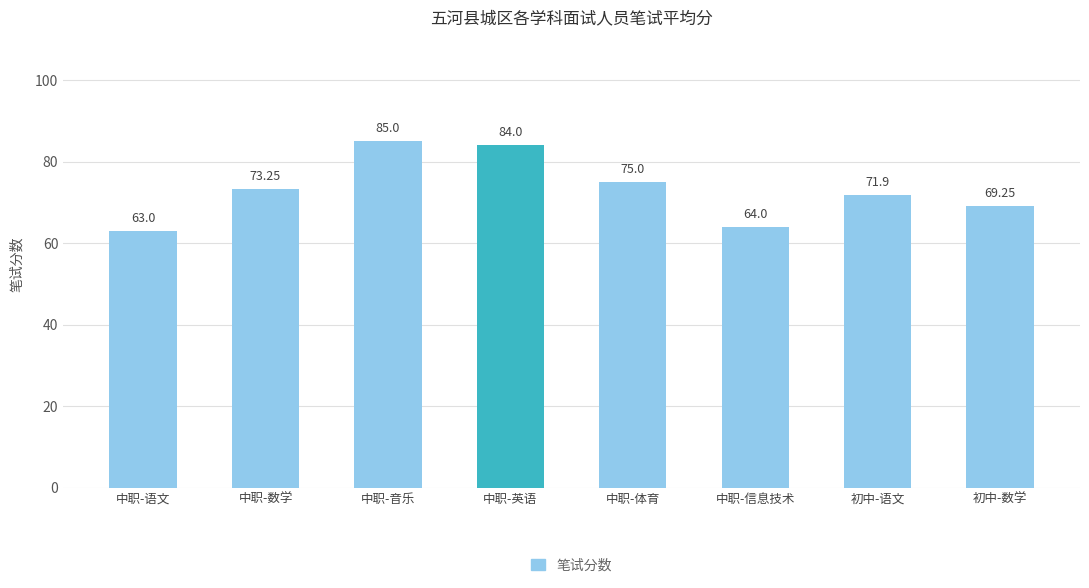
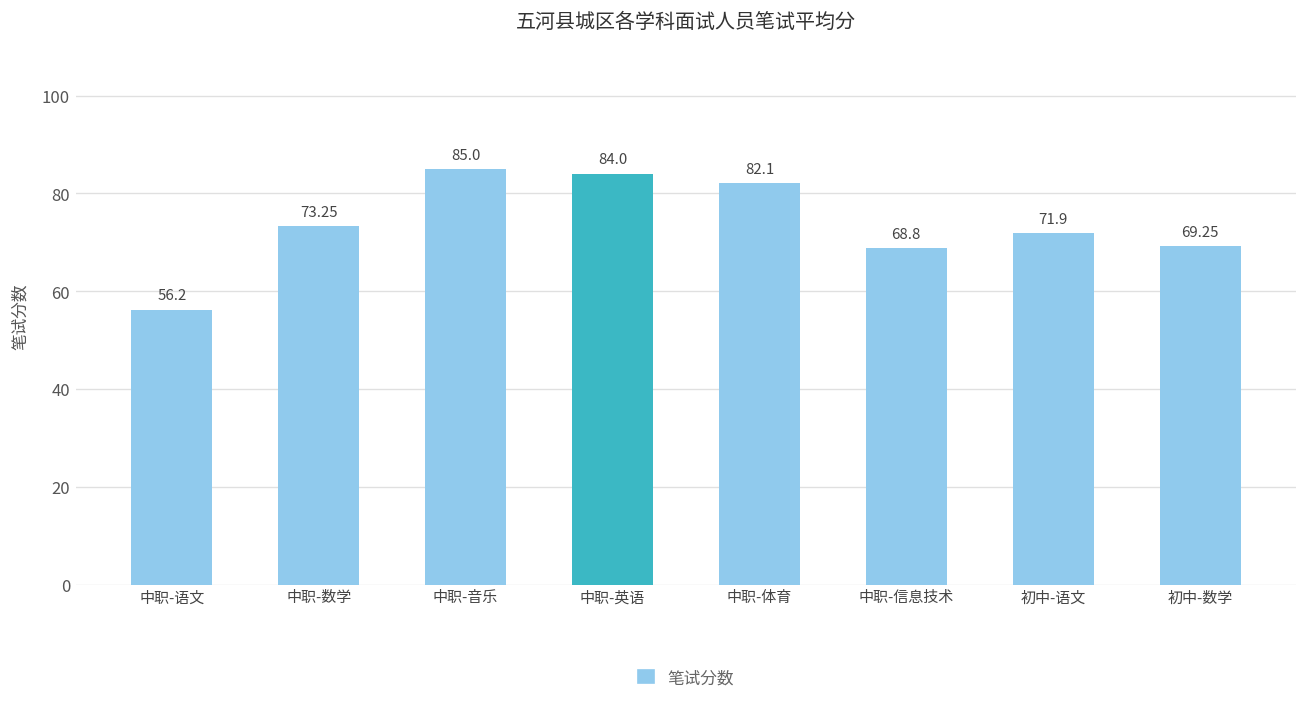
  {
-   "中职-语文": 63.0,
+   "中职-语文": 56.2,
    "中职-数学": 73.25,
    "中职-音乐": 85.0,
    "中职-英语": 84.0,
-   "中职-体育": 75.0,
-   "中职-信息技术": 64.0,
+   "中职-体育": 82.1,
+   "中职-信息技术": 68.8,
    "初中-语文": 71.9,
    "初中-数学": 69.25
  }
